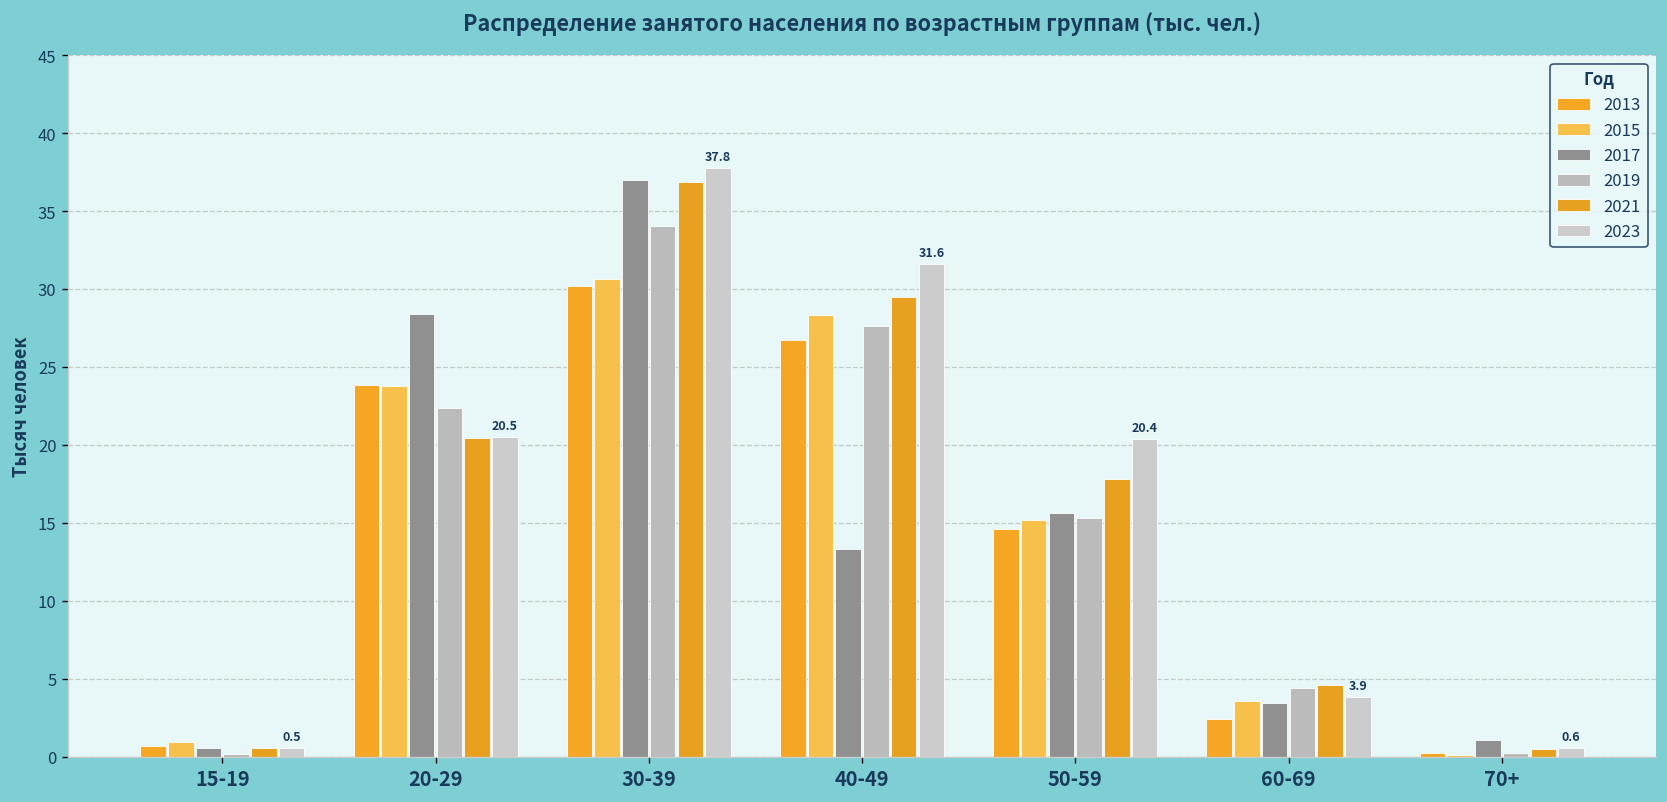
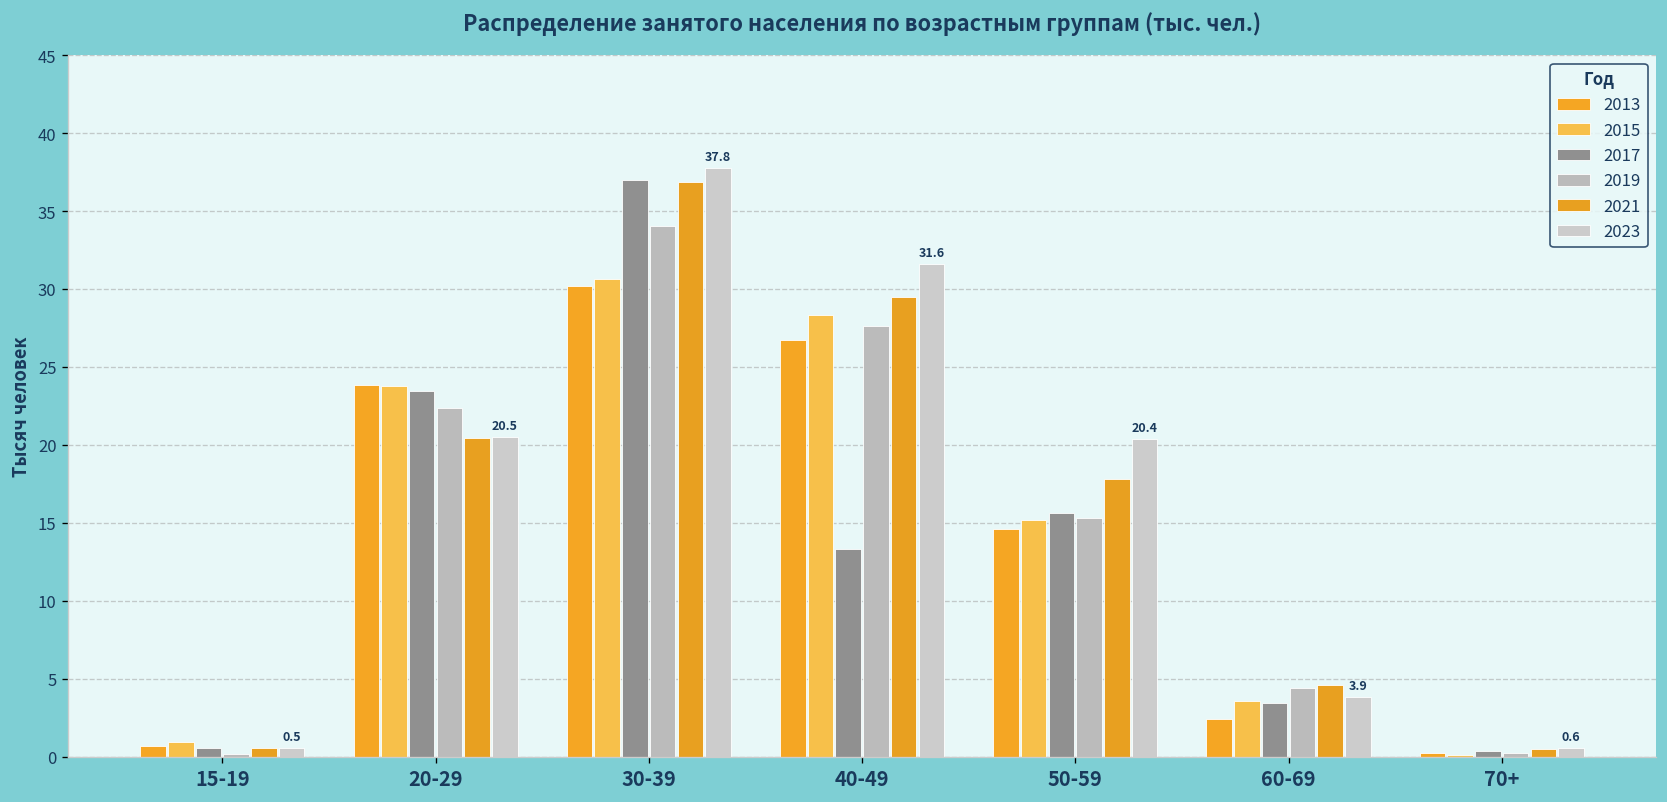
  {
    "2017": {
      "15-19": 0.5,
-     "20-29": 28.4,
+     "20-29": 23.5,
      "30-39": 37.0,
      "40-49": 13.3,
      "50-59": 15.7,
      "60-69": 3.5,
-     "70+": 1.1
+     "70+": 0.4
    }
  }
